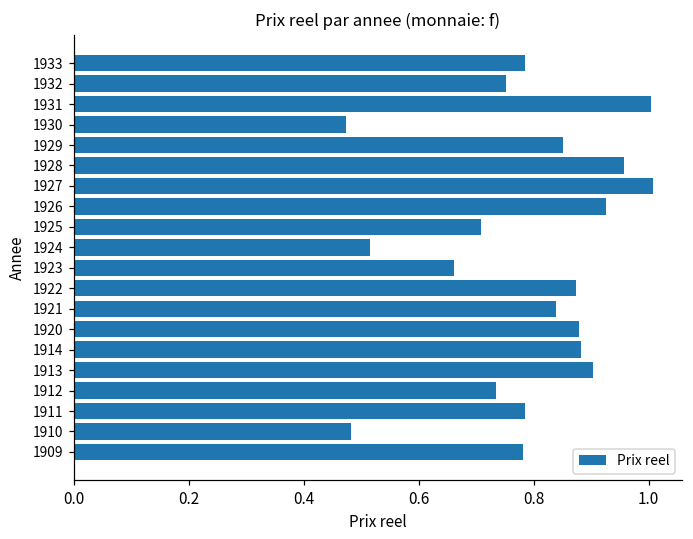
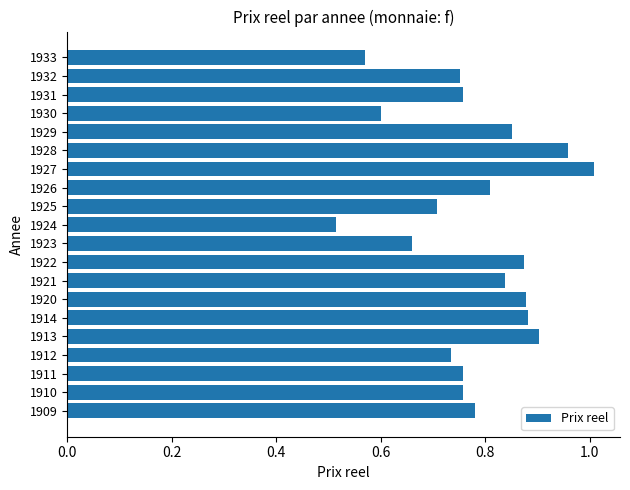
  {
-   "1933": 0.78,
+   "1933": 0.57,
    "1932": 0.75,
-   "1931": 1.00,
-   "1930": 0.47,
+   "1931": 0.76,
+   "1930": 0.60,
    "1929": 0.85,
    "1928": 0.96,
    "1927": 1.01,
-   "1926": 0.93,
+   "1926": 0.81,
    "1925": 0.71,
    "1924": 0.52,
    "1923": 0.66,
    "1922": 0.87,
    "1921": 0.84,
    "1920": 0.88,
    "1914": 0.88,
    "1913": 0.90,
    "1912": 0.74,
-   "1911": 0.78,
-   "1910": 0.48,
+   "1911": 0.76,
+   "1910": 0.76,
    "1909": 0.78
  }
